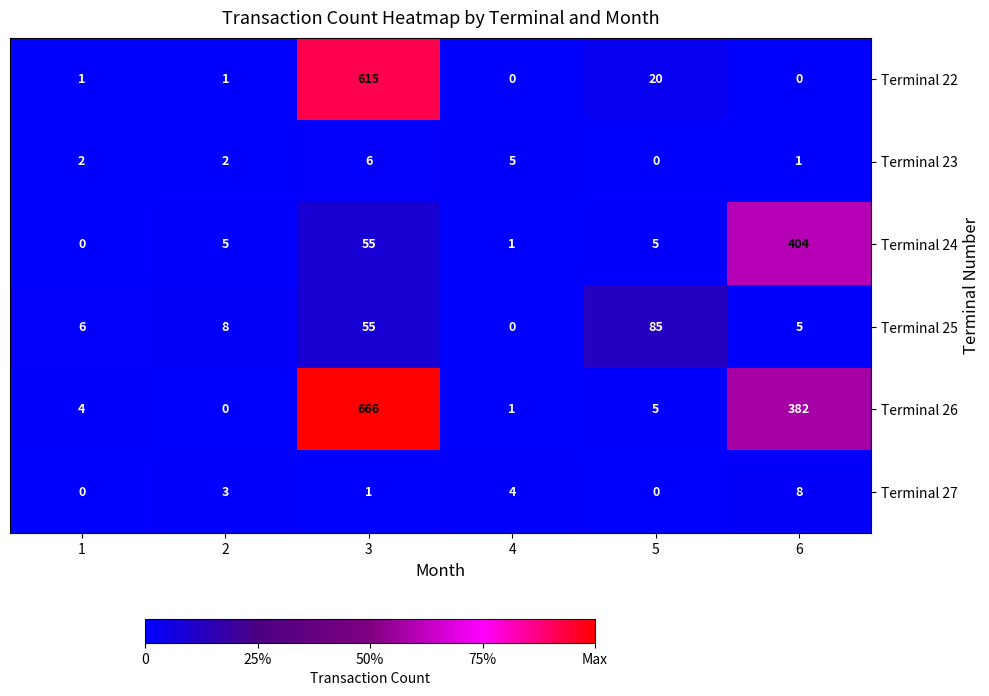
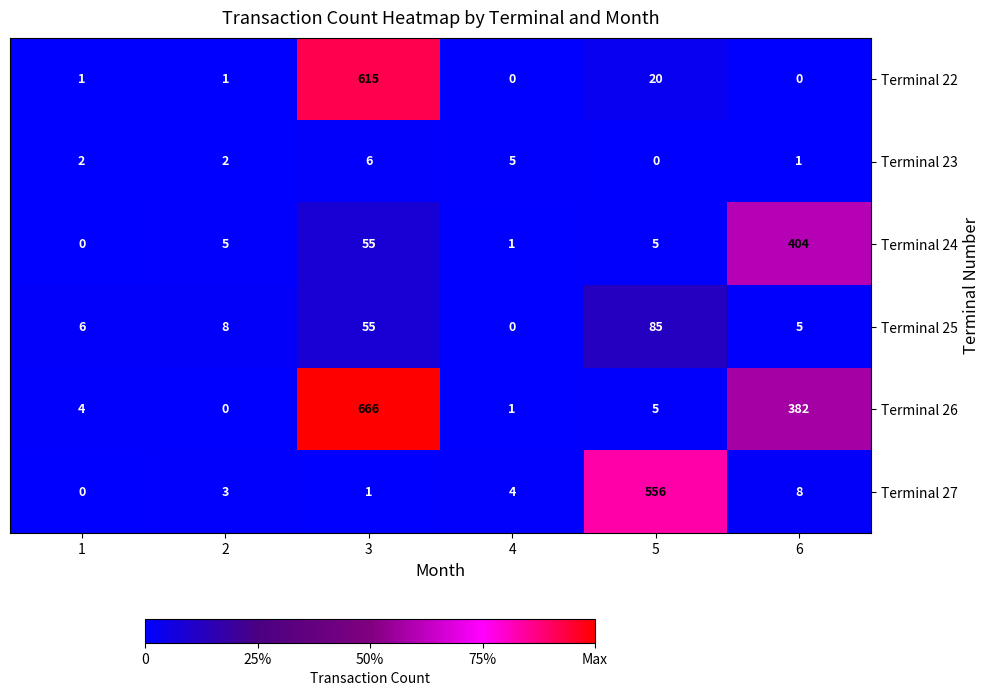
  {
    "Terminal 22": {
      "1": 1,
      "2": 1,
      "3": 615,
      "4": 0,
      "5": 20,
      "6": 0
    },
    "Terminal 23": {
      "1": 2,
      "2": 2,
      "3": 6,
      "4": 5,
      "5": 0,
      "6": 1
    },
    "Terminal 24": {
      "1": 0,
      "2": 5,
      "3": 55,
      "4": 1,
      "5": 5,
      "6": 404
    },
    "Terminal 25": {
      "1": 6,
      "2": 8,
      "3": 55,
      "4": 0,
      "5": 85,
      "6": 5
    },
    "Terminal 26": {
      "1": 4,
      "2": 0,
      "3": 666,
      "4": 1,
      "5": 5,
      "6": 382
    },
    "Terminal 27": {
      "1": 0,
      "2": 3,
      "3": 1,
      "4": 4,
-     "5": 0,
+     "5": 556,
      "6": 8
    }
  }
